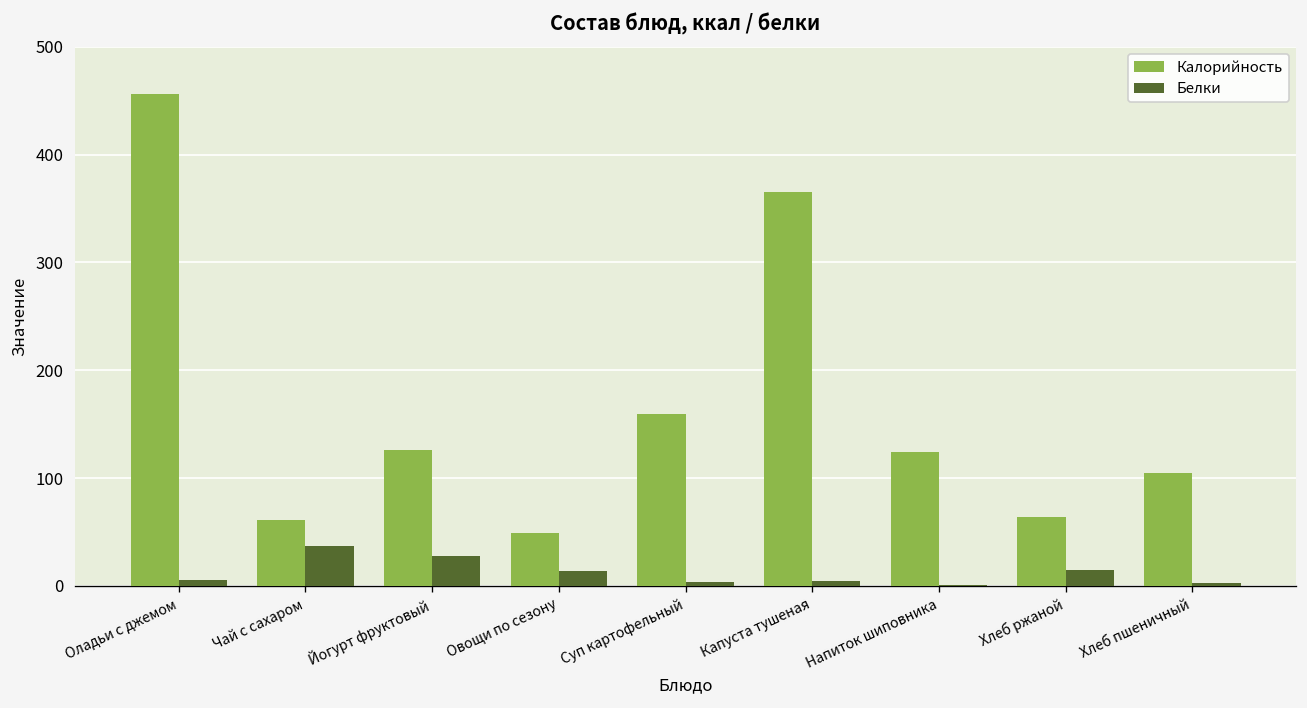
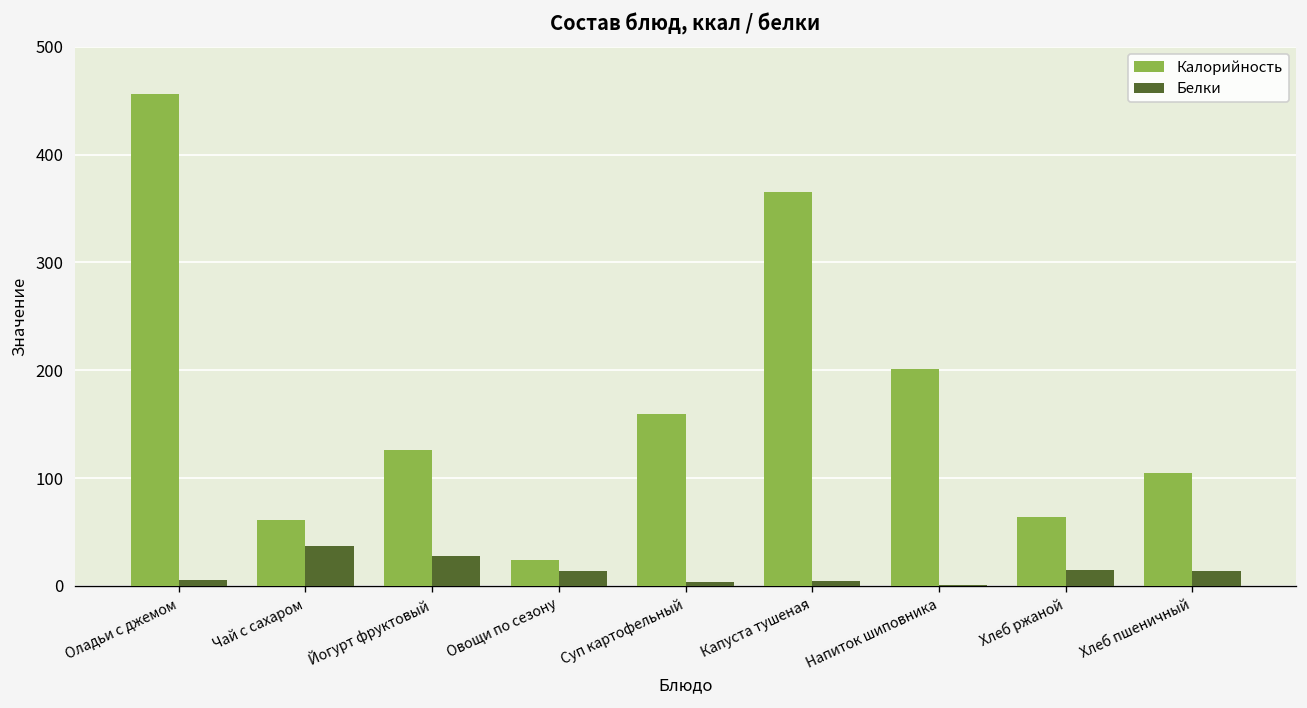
  {
    "Калорийность": {
      "Оладьи с джемом": 460,
      "Чай с сахаром": 60,
      "Йогурт фруктовый": 130,
-     "Овощи по сезону": 50,
+     "Овощи по сезону": 20,
      "Суп картофельный": 160,
      "Капуста тушеная": 370,
-     "Напиток шиповника": 120,
+     "Напиток шиповника": 200,
      "Хлеб ржаной": 60,
      "Хлеб пшеничный": 100
    },
    "Белки": {
      "Оладьи с джемом": 10,
      "Чай с сахаром": 40,
      "Йогурт фруктовый": 30,
      "Овощи по сезону": 10,
      "Суп картофельный": 0,
      "Капуста тушеная": 0,
      "Хлеб ржаной": 10,
-     "Хлеб пшеничный": 0
+     "Хлеб пшеничный": 10
    }
  }
